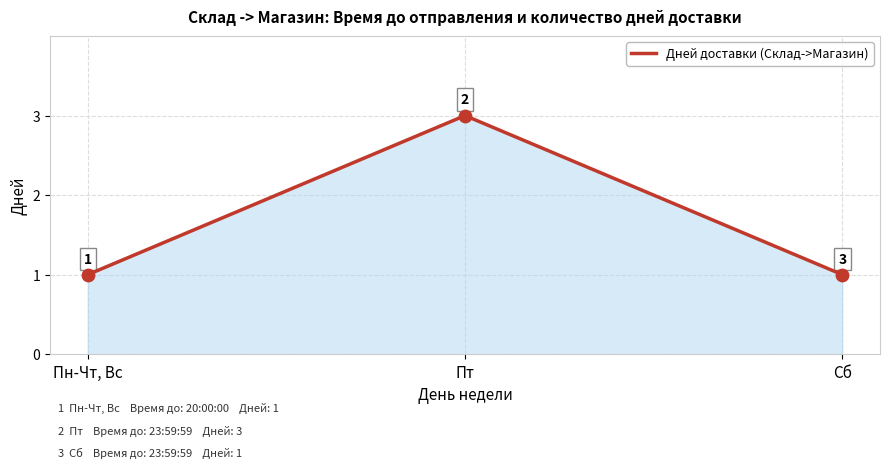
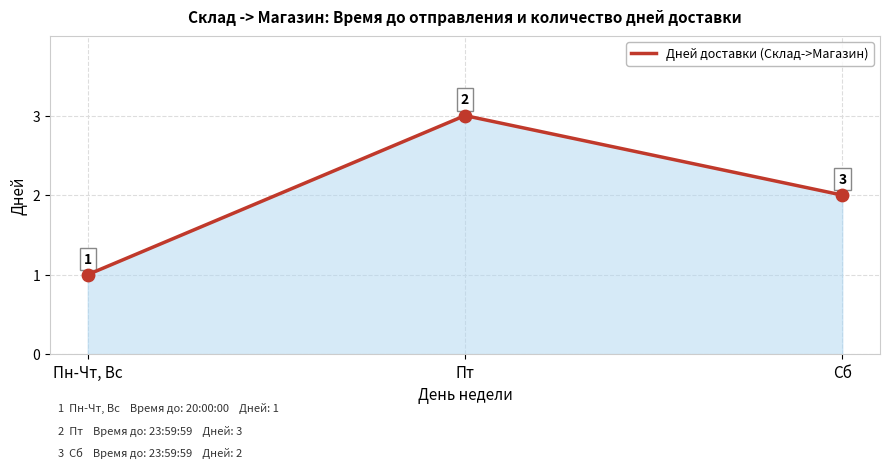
  {
-   "Сб": 1
+   "Сб": 2
  }
